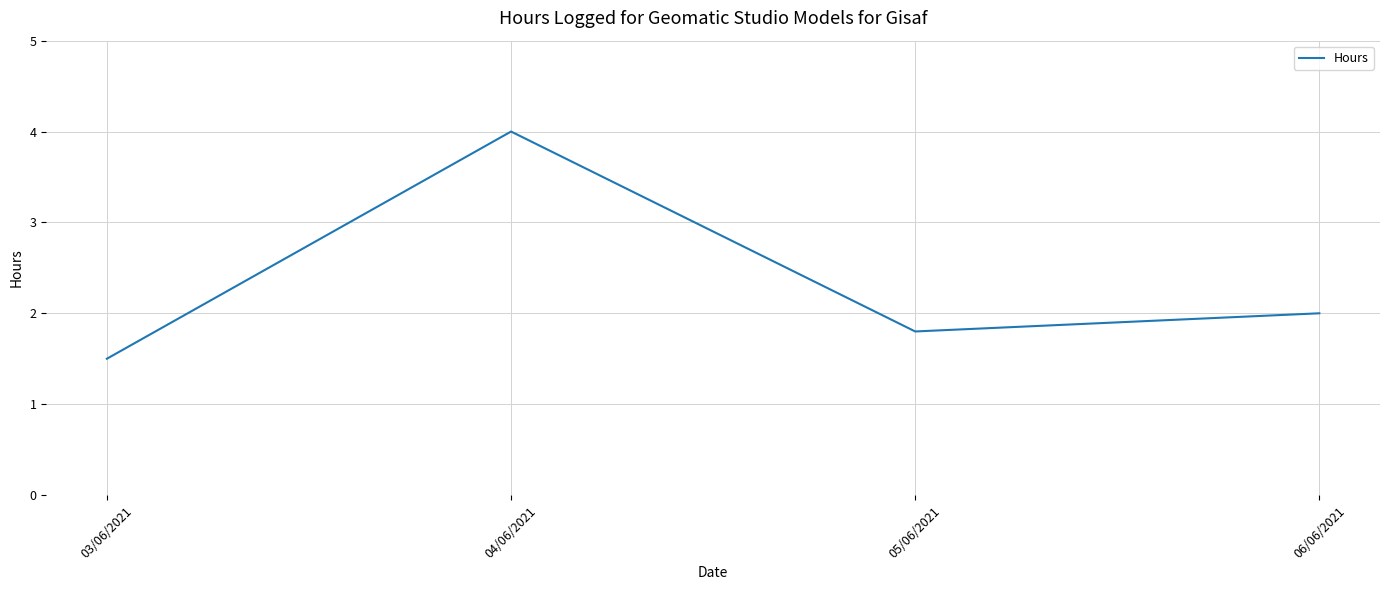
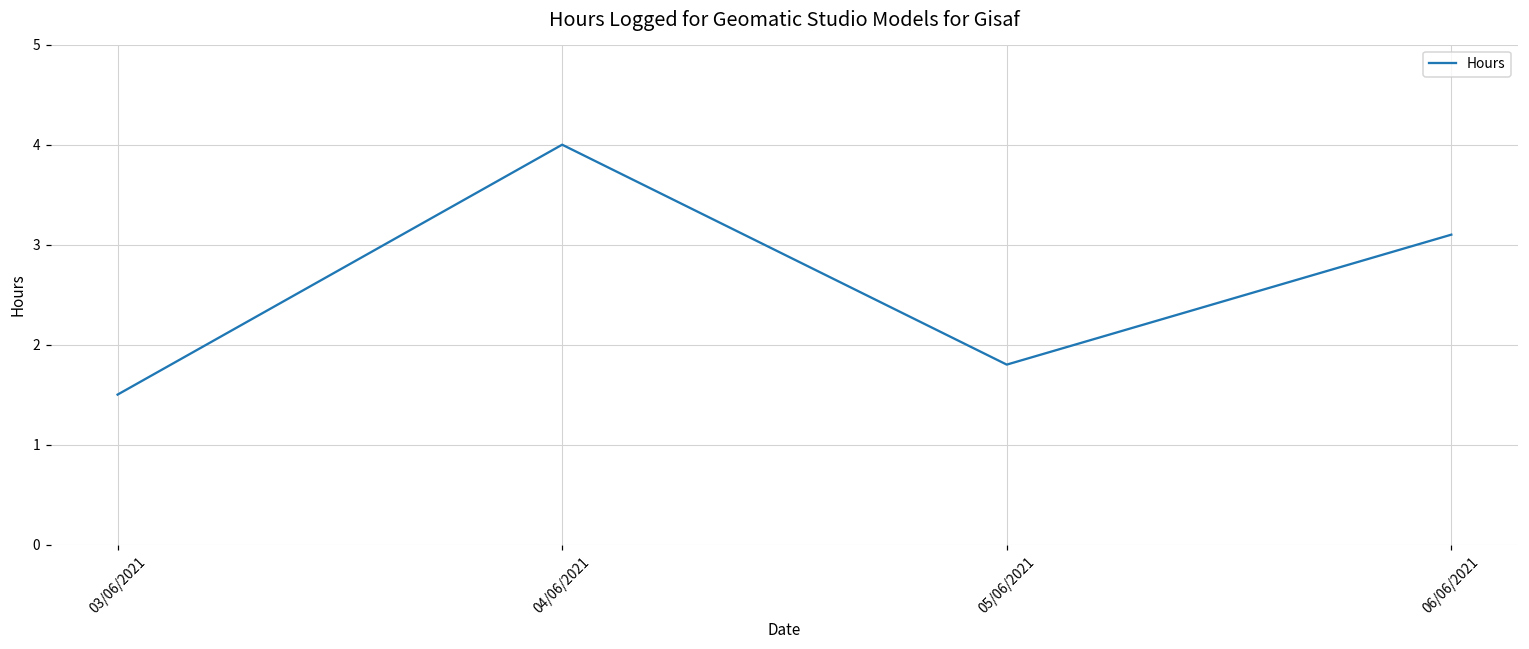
  {
    "03/06/2021": 1.5,
    "04/06/2021": 4.0,
    "05/06/2021": 1.8,
-   "06/06/2021": 2.0
+   "06/06/2021": 3.1
  }
